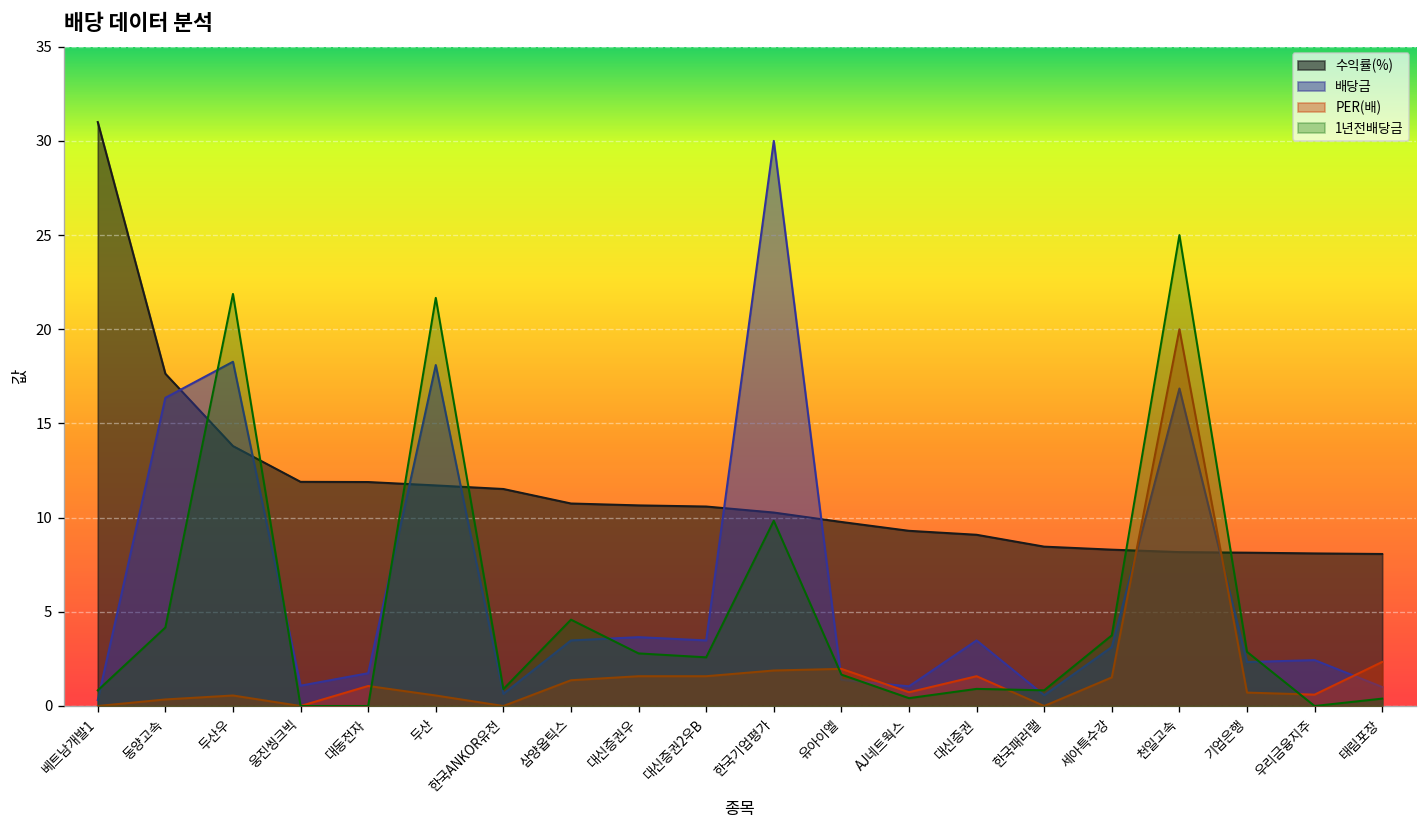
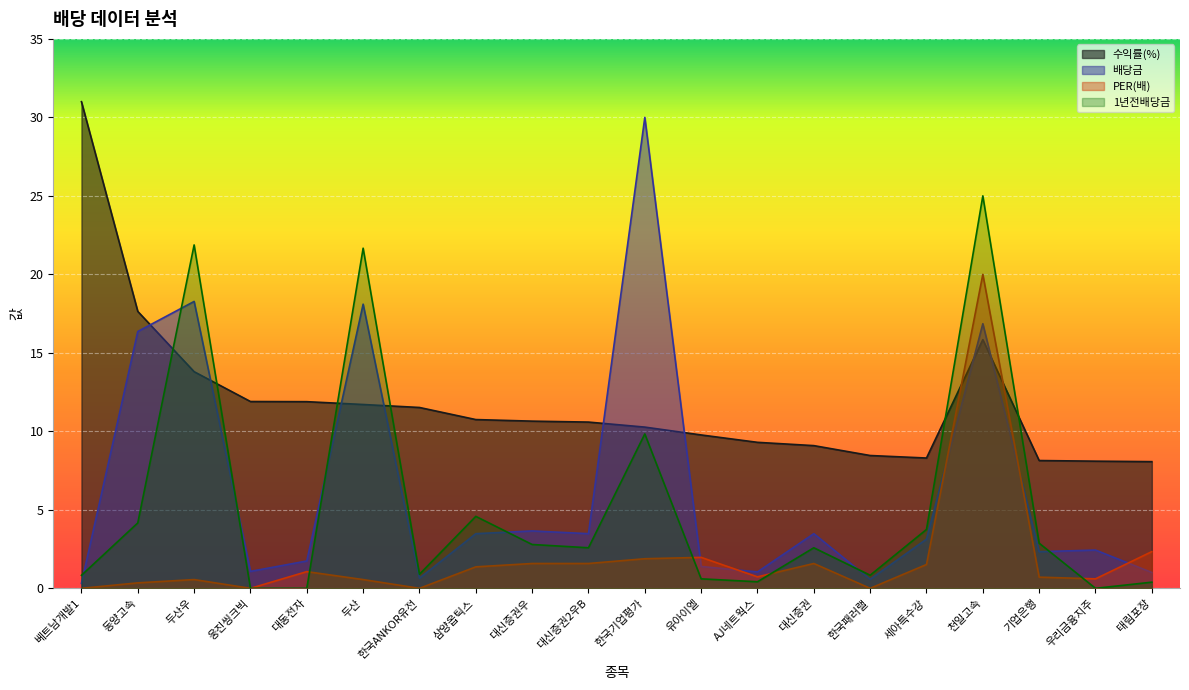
  {
    "수익률(%)": {
      "베트남개발1": 31.0,
      "동양고속": 17.6,
      "두산우": 13.8,
      "웅진씽크빅": 11.9,
      "대동전자": 11.9,
      "두산": 11.7,
      "한국ANKOR유전": 11.5,
      "삼양옵틱스": 10.8,
      "대신증권우": 10.7,
      "대신증권2우B": 10.6,
      "한국기업평가": 10.3,
      "유아이엘": 9.8,
      "AJ네트웍스": 9.3,
      "대신증권": 9.1,
      "한국패러랠": 8.5,
      "세아특수강": 8.3,
-     "천일고속": 8.2,
+     "천일고속": 15.8,
      "기업은행": 8.1,
      "우리금융지주": 8.1,
      "태림포장": 8.1
    },
    "배당금": {
      "베트남개발1": 0.3,
      "동양고속": 16.4,
      "두산우": 18.3,
      "웅진씽크빅": 1.1,
      "대동전자": 1.7,
      "두산": 18.1,
      "한국ANKOR유전": 0.6,
      "삼양옵틱스": 3.5,
      "대신증권우": 3.7,
      "대신증권2우B": 3.5,
      "한국기업평가": 30.0,
      "유아이엘": 1.4,
      "AJ네트웍스": 1.0,
      "대신증권": 3.5,
      "한국패러랠": 0.6,
      "세아특수강": 3.1,
      "천일고속": 16.9,
      "기업은행": 2.3,
      "우리금융지주": 2.4,
      "태림포장": 1.0
    },
    "PER(배)": {
      "베트남개발1": 0.0,
      "동양고속": 0.3,
      "두산우": 0.6,
      "대동전자": 1.1,
      "두산": 0.6,
      "한국ANKOR유전": 0.0,
      "삼양옵틱스": 1.4,
      "대신증권우": 1.6,
      "대신증권2우B": 1.6,
      "한국기업평가": 1.9,
      "유아이엘": 2.0,
      "AJ네트웍스": 0.7,
      "대신증권": 1.6,
      "한국패러랠": 0.0,
      "세아특수강": 1.5,
      "천일고속": 20.0,
      "기업은행": 0.7,
      "우리금융지주": 0.6,
      "태림포장": 2.3
    },
    "1년전배당금": {
      "베트남개발1": 0.8,
      "동양고속": 4.2,
      "두산우": 21.9,
      "대동전자": 0.0,
      "두산": 21.7,
      "한국ANKOR유전": 0.9,
      "삼양옵틱스": 4.6,
      "대신증권우": 2.8,
      "대신증권2우B": 2.6,
      "한국기업평가": 9.8,
-     "유아이엘": 1.7,
+     "유아이엘": 0.6,
      "AJ네트웍스": 0.4,
-     "대신증권": 0.9,
+     "대신증권": 2.6,
      "한국패러랠": 0.8,
      "세아특수강": 3.8,
      "천일고속": 25.0,
      "기업은행": 2.9,
      "우리금융지주": 0.0,
      "태림포장": 0.4
    }
  }
